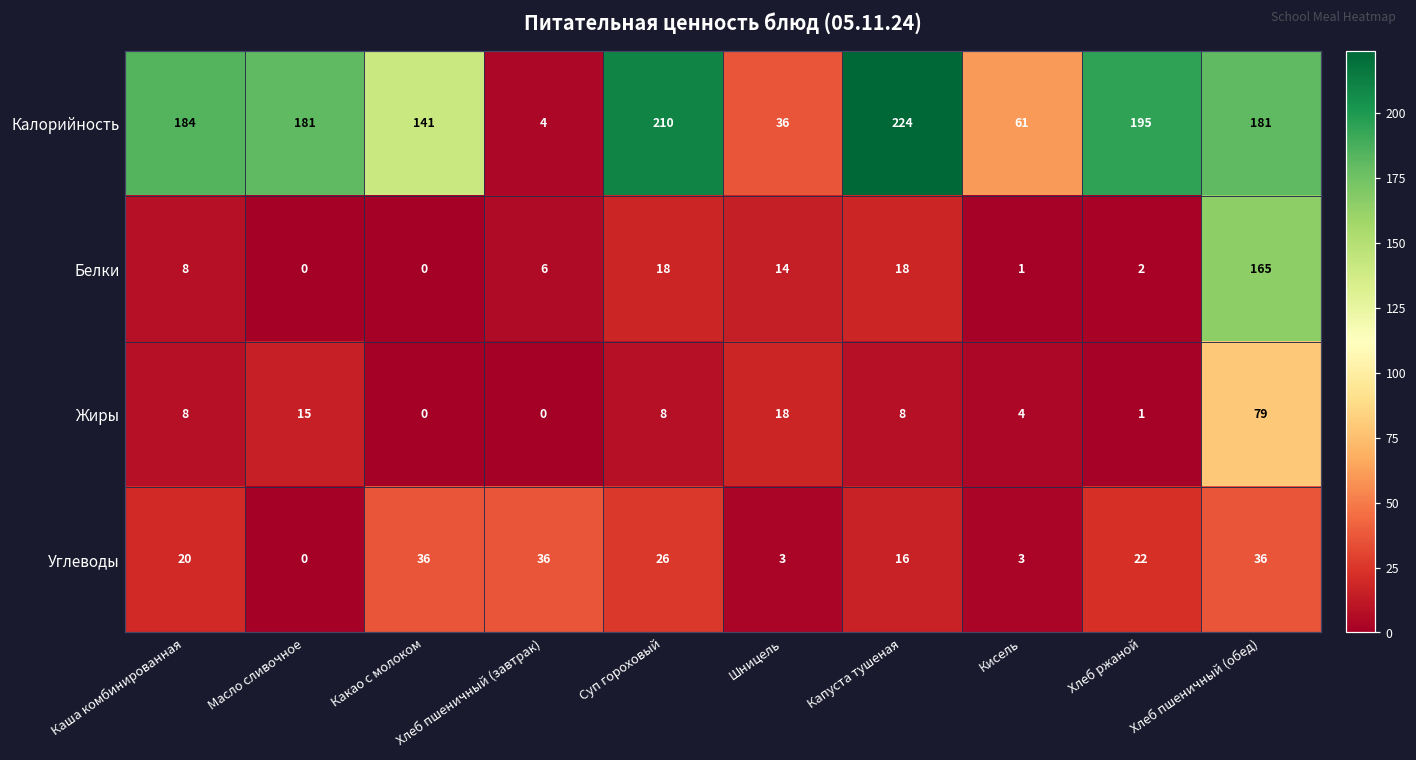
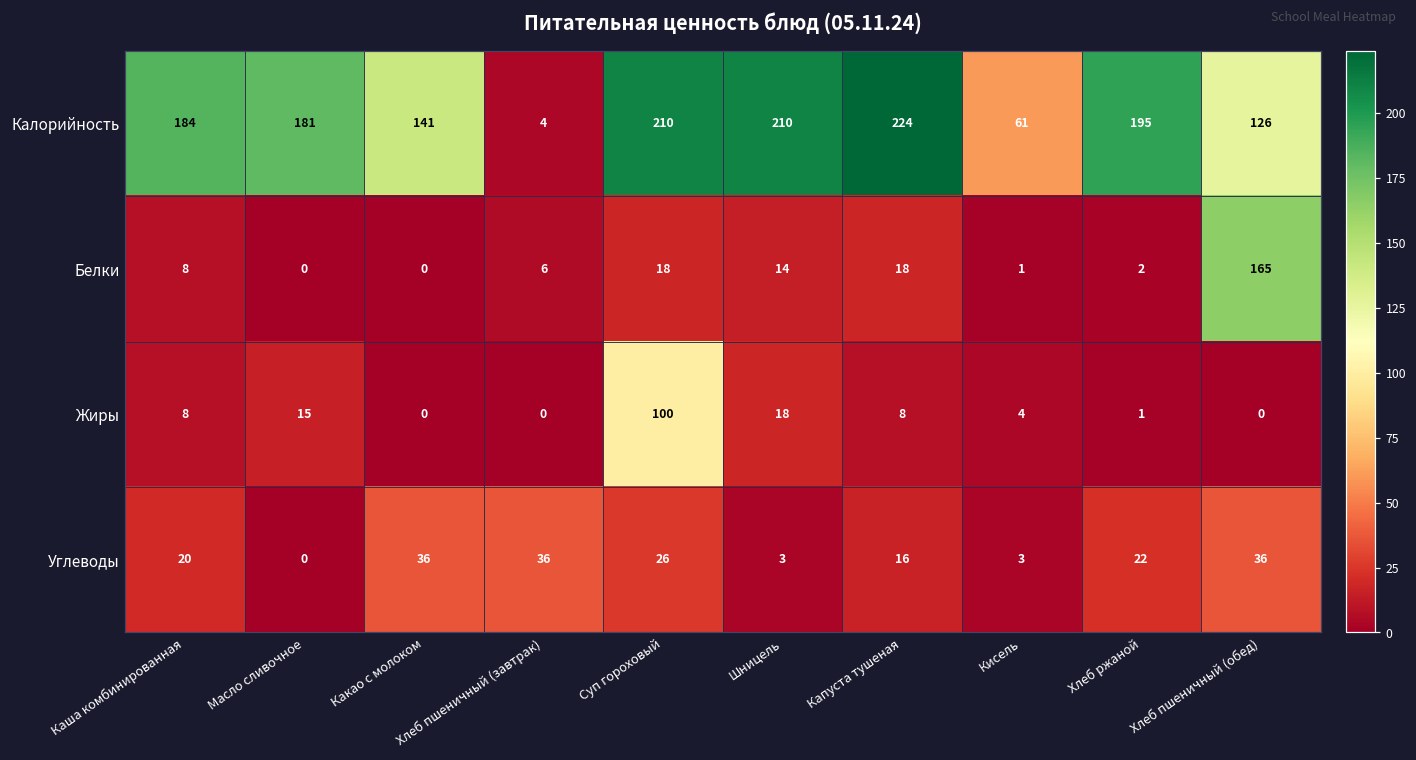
  {
    "Калорийность": {
      "Каша комбинированная": 184,
      "Масло сливочное": 181,
      "Какао с молоком": 141,
      "Хлеб пшеничный (завтрак)": 4,
      "Суп гороховый": 210,
-     "Шницель": 36,
+     "Шницель": 210,
      "Капуста тушеная": 224,
      "Кисель": 61,
      "Хлеб ржаной": 195,
-     "Хлеб пшеничный (обед)": 181
+     "Хлеб пшеничный (обед)": 126
    },
    "Белки": {
      "Каша комбинированная": 8,
      "Масло сливочное": 0,
      "Какао с молоком": 0,
      "Хлеб пшеничный (завтрак)": 6,
      "Суп гороховый": 18,
      "Шницель": 14,
      "Капуста тушеная": 18,
      "Кисель": 1,
      "Хлеб ржаной": 2,
      "Хлеб пшеничный (обед)": 165
    },
    "Жиры": {
      "Каша комбинированная": 8,
      "Масло сливочное": 15,
      "Какао с молоком": 0,
      "Хлеб пшеничный (завтрак)": 0,
-     "Суп гороховый": 8,
+     "Суп гороховый": 100,
      "Шницель": 18,
      "Капуста тушеная": 8,
      "Кисель": 4,
      "Хлеб ржаной": 1,
-     "Хлеб пшеничный (обед)": 79
+     "Хлеб пшеничный (обед)": 0
    },
    "Углеводы": {
      "Каша комбинированная": 20,
      "Масло сливочное": 0,
      "Какао с молоком": 36,
      "Хлеб пшеничный (завтрак)": 36,
      "Суп гороховый": 26,
      "Шницель": 3,
      "Капуста тушеная": 16,
      "Кисель": 3,
      "Хлеб ржаной": 22,
      "Хлеб пшеничный (обед)": 36
    }
  }
